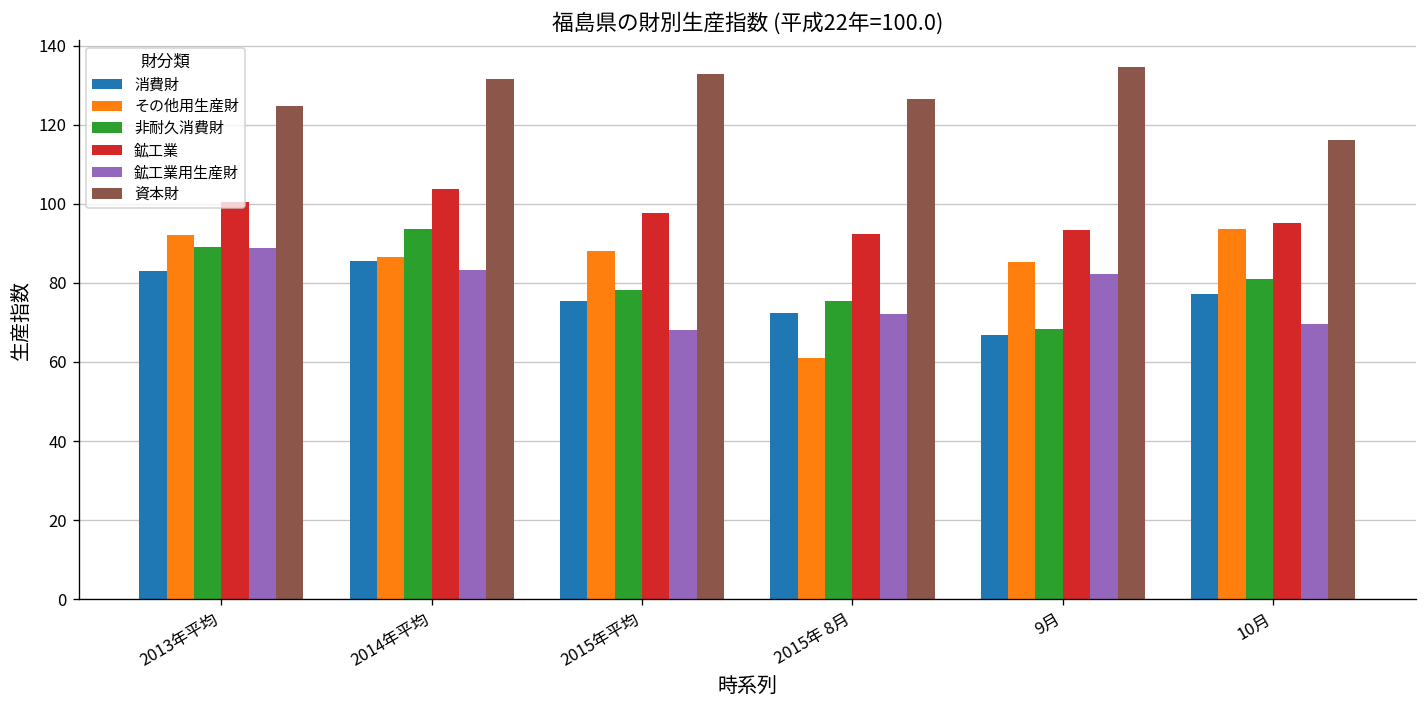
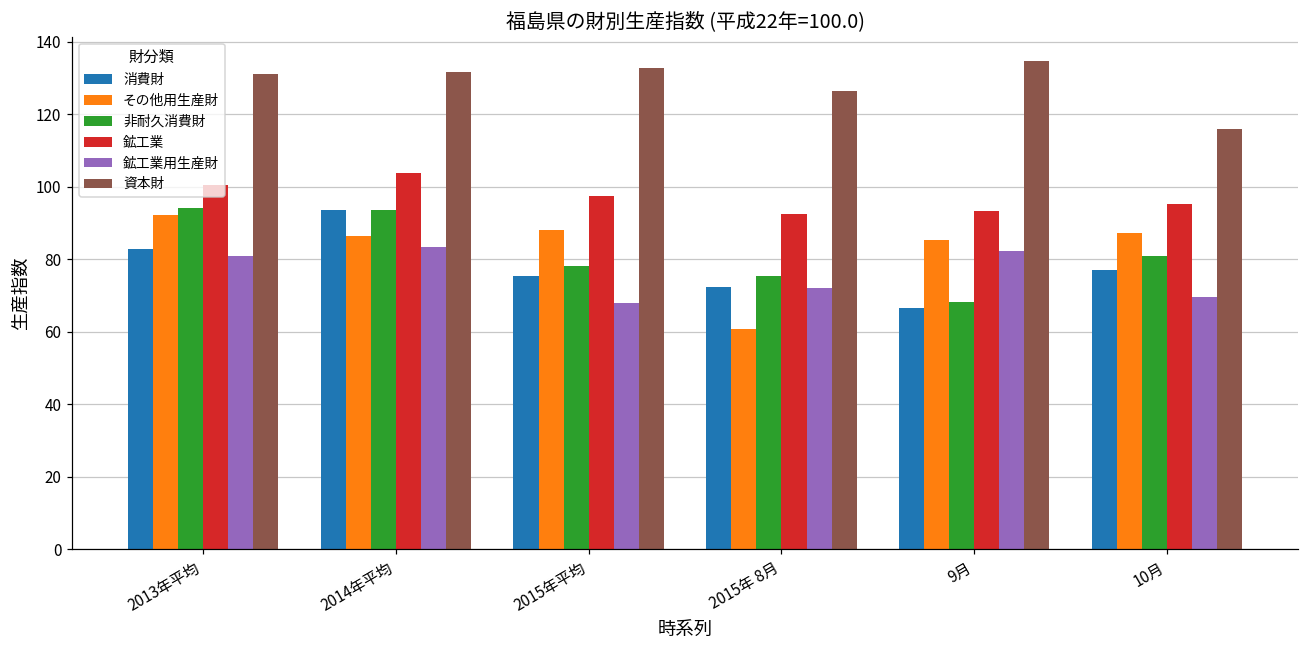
  {
    "消費財": {
      "2013年平均": 83,
-     "2014年平均": 86,
+     "2014年平均": 94,
      "2015年平均": 75,
      "2015年 8月": 72,
      "9月": 67,
      "10月": 77
    },
    "その他用生産財": {
      "2013年平均": 92,
      "2014年平均": 87,
      "2015年平均": 88,
      "2015年 8月": 61,
      "9月": 85,
-     "10月": 94
+     "10月": 87
    },
    "非耐久消費財": {
-     "2013年平均": 89,
+     "2013年平均": 94,
      "2014年平均": 94,
      "2015年平均": 78,
      "2015年 8月": 76,
      "9月": 68,
      "10月": 81
    },
    "鉱工業": {
      "2014年平均": 104,
      "2015年平均": 98,
      "2015年 8月": 92,
      "9月": 93,
      "10月": 95
    },
    "鉱工業用生産財": {
-     "2013年平均": 89,
+     "2013年平均": 81,
      "2014年平均": 83,
      "2015年平均": 68,
      "2015年 8月": 72,
      "9月": 82,
      "10月": 70
    },
    "資本財": {
-     "2013年平均": 125,
+     "2013年平均": 131,
      "2014年平均": 132,
      "2015年平均": 133,
      "2015年 8月": 126,
      "9月": 135,
      "10月": 116
    }
  }
